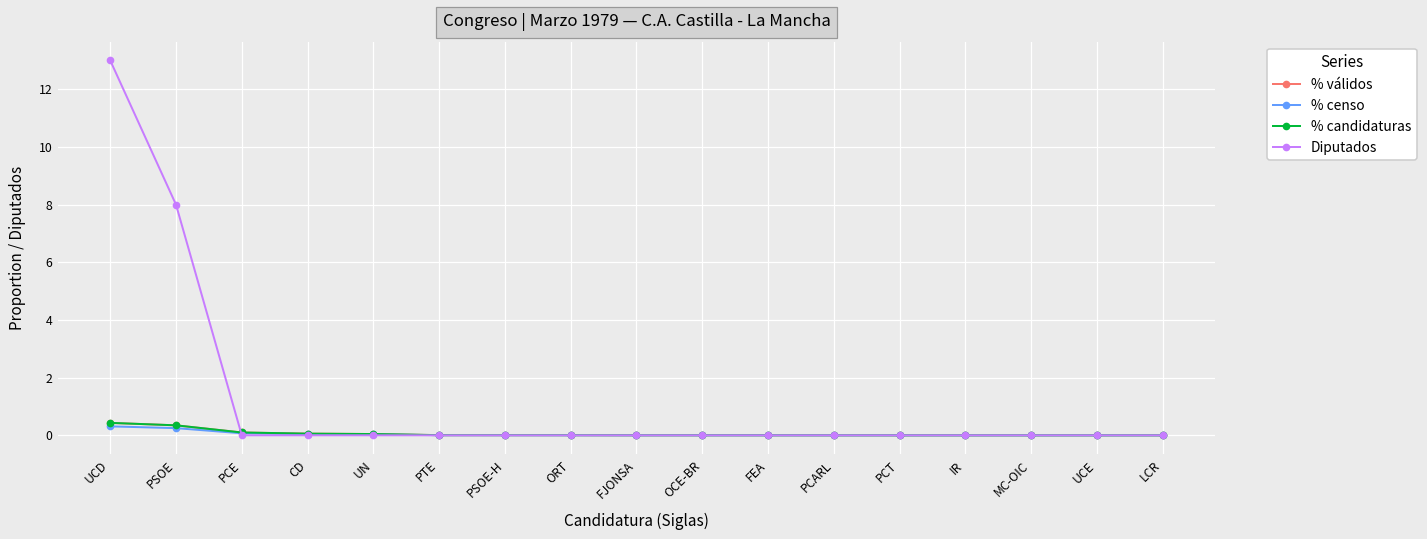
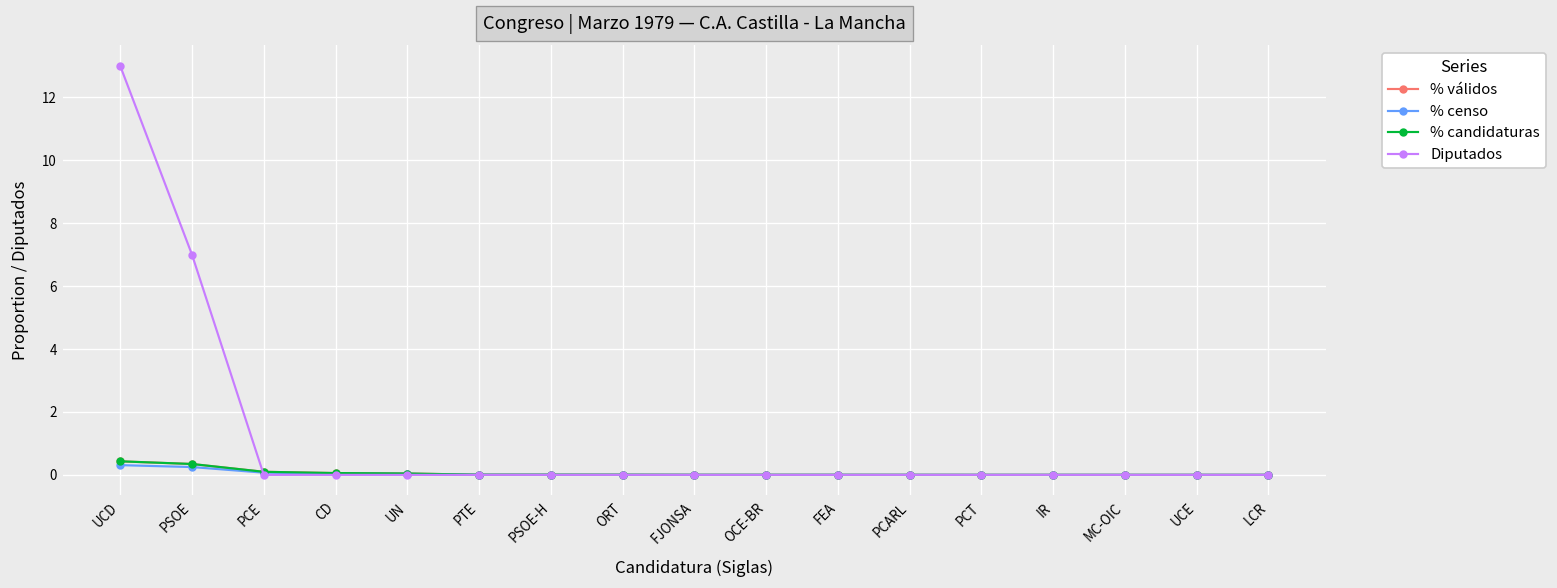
  {
    "% candidaturas": {
      "UCD": 0.4
    },
    "% censo": {
      "UCD": 0.3
    },
    "Diputados": {
      "UCD": 13,
-     "PSOE": 8
+     "PSOE": 7
    }
  }
